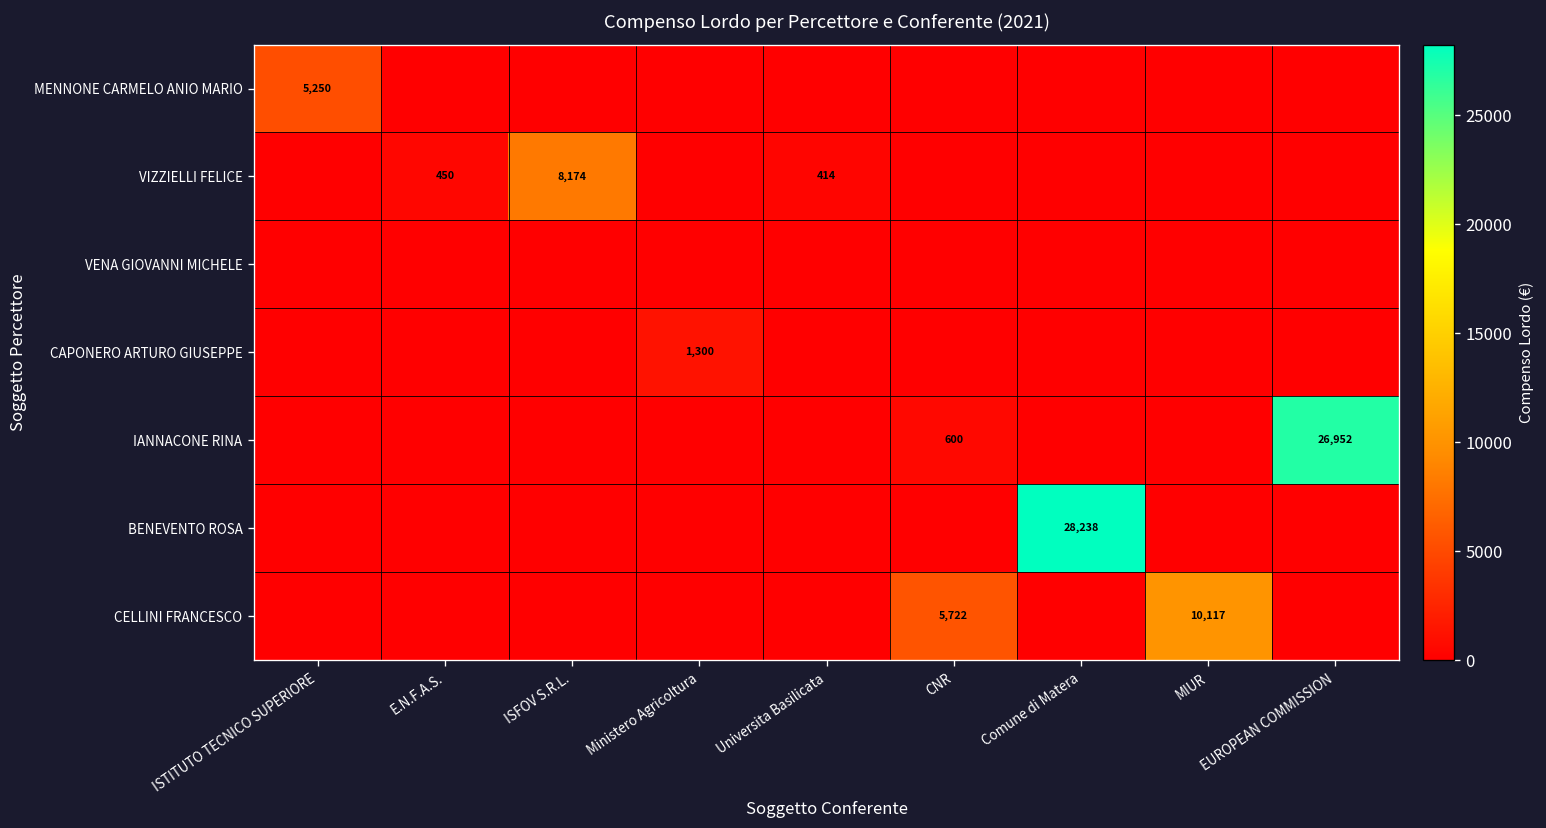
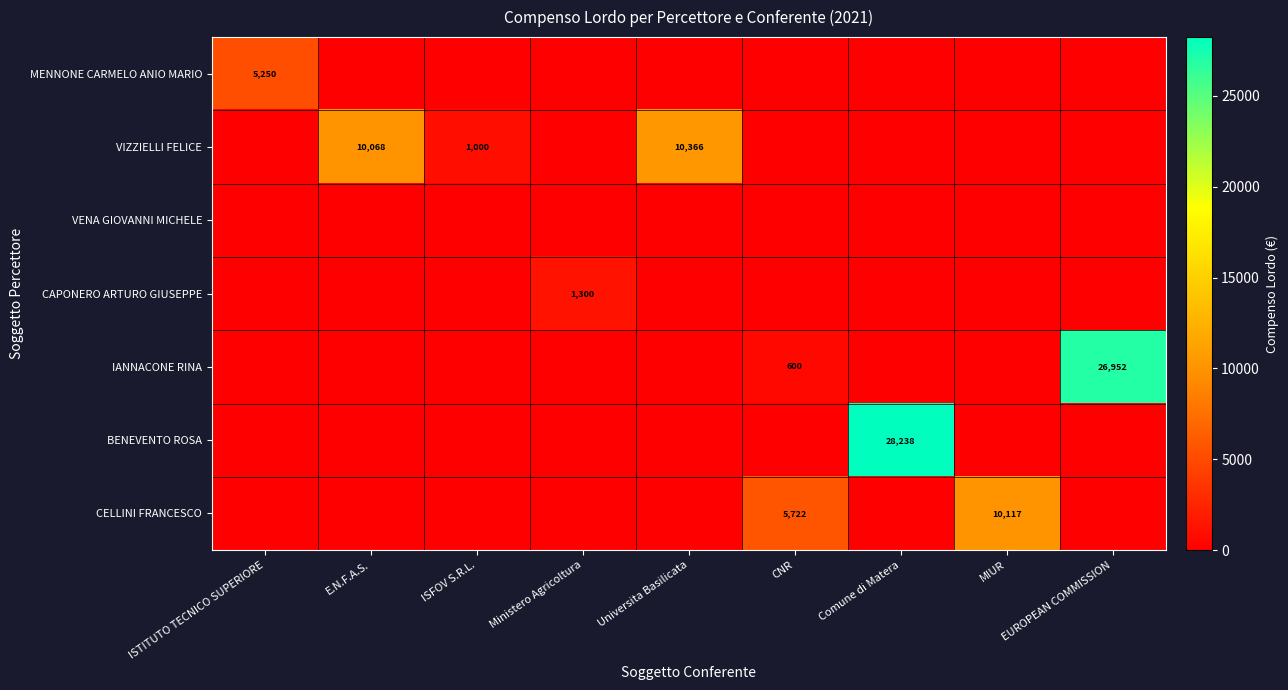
  {
    "MENNONE CARMELO ANIO MARIO": {
      "ISTITUTO TECNICO SUPERIORE": "5,250"
    },
    "VIZZIELLI FELICE": {
-     "E.N.F.A.S.": "450",
-     "ISFOV S.R.L.": "8,174",
-     "Universita Basilicata": "414"
+     "E.N.F.A.S.": "10,068",
+     "ISFOV S.R.L.": "1,000",
+     "Universita Basilicata": "10,366"
    },
    "CAPONERO ARTURO GIUSEPPE": {
      "Ministero Agricoltura": "1,300"
    },
    "IANNACONE RINA": {
      "CNR": "600",
      "EUROPEAN COMMISSION": "26,952"
    },
    "BENEVENTO ROSA": {
      "Comune di Matera": "28,238"
    },
    "CELLINI FRANCESCO": {
      "CNR": "5,722",
      "MIUR": "10,117"
    }
  }
